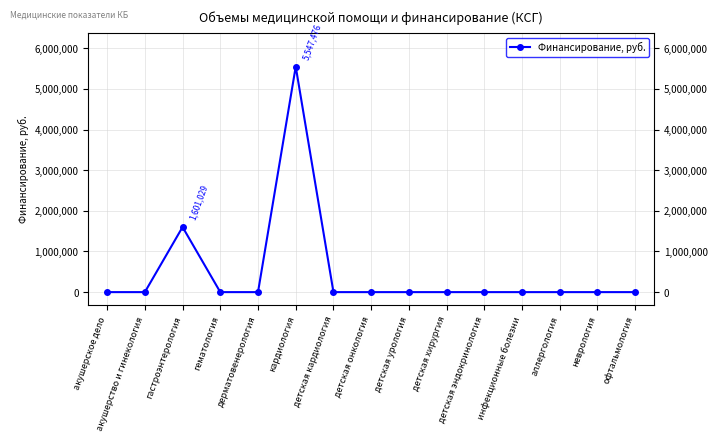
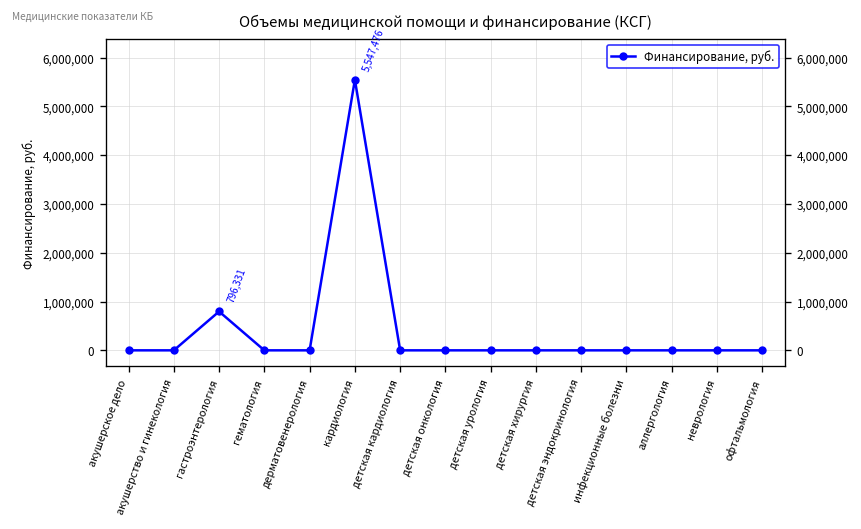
  {
-   "гастроэнтерология": "1,601,029",
+   "гастроэнтерология": "796,331",
    "кардиология": "5,547,476"
  }
